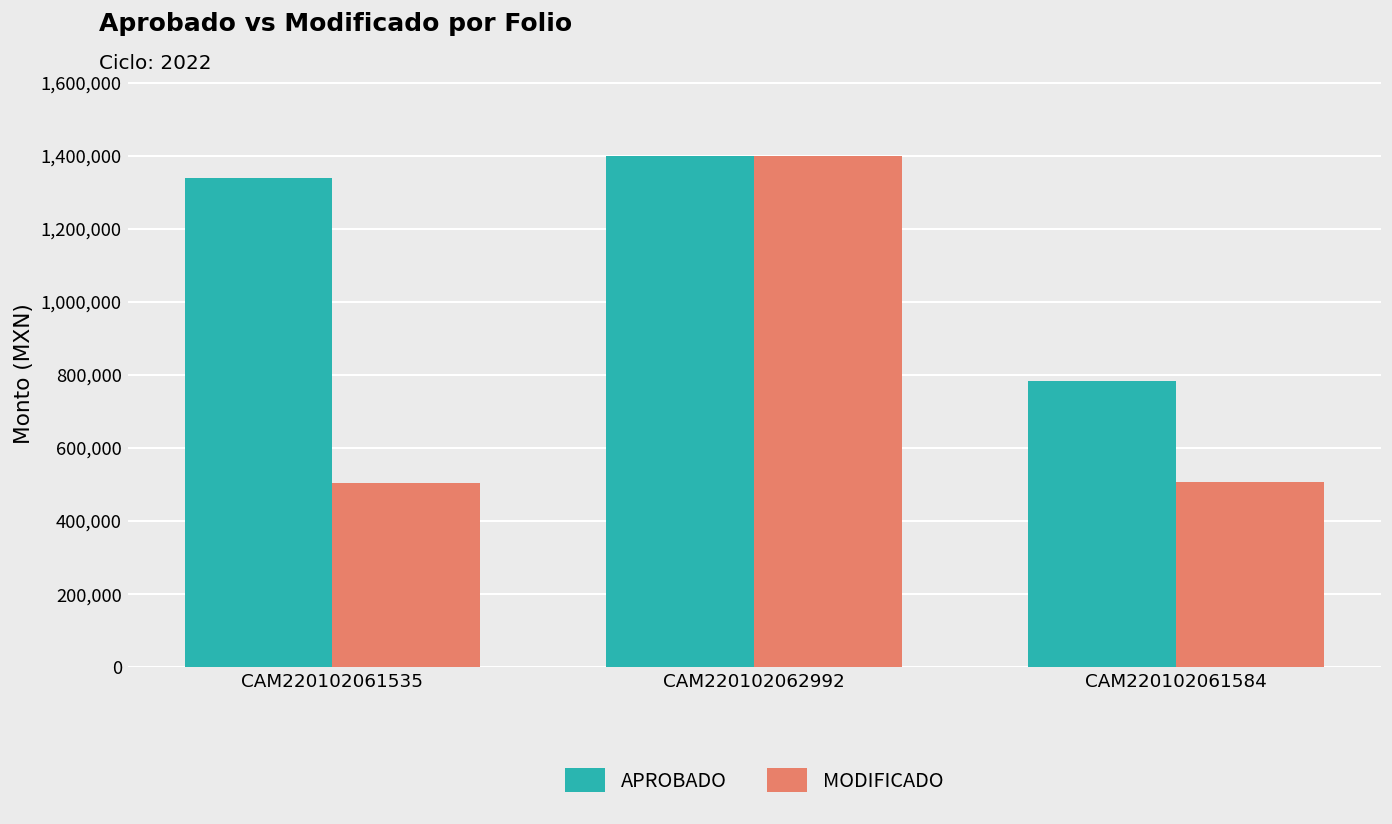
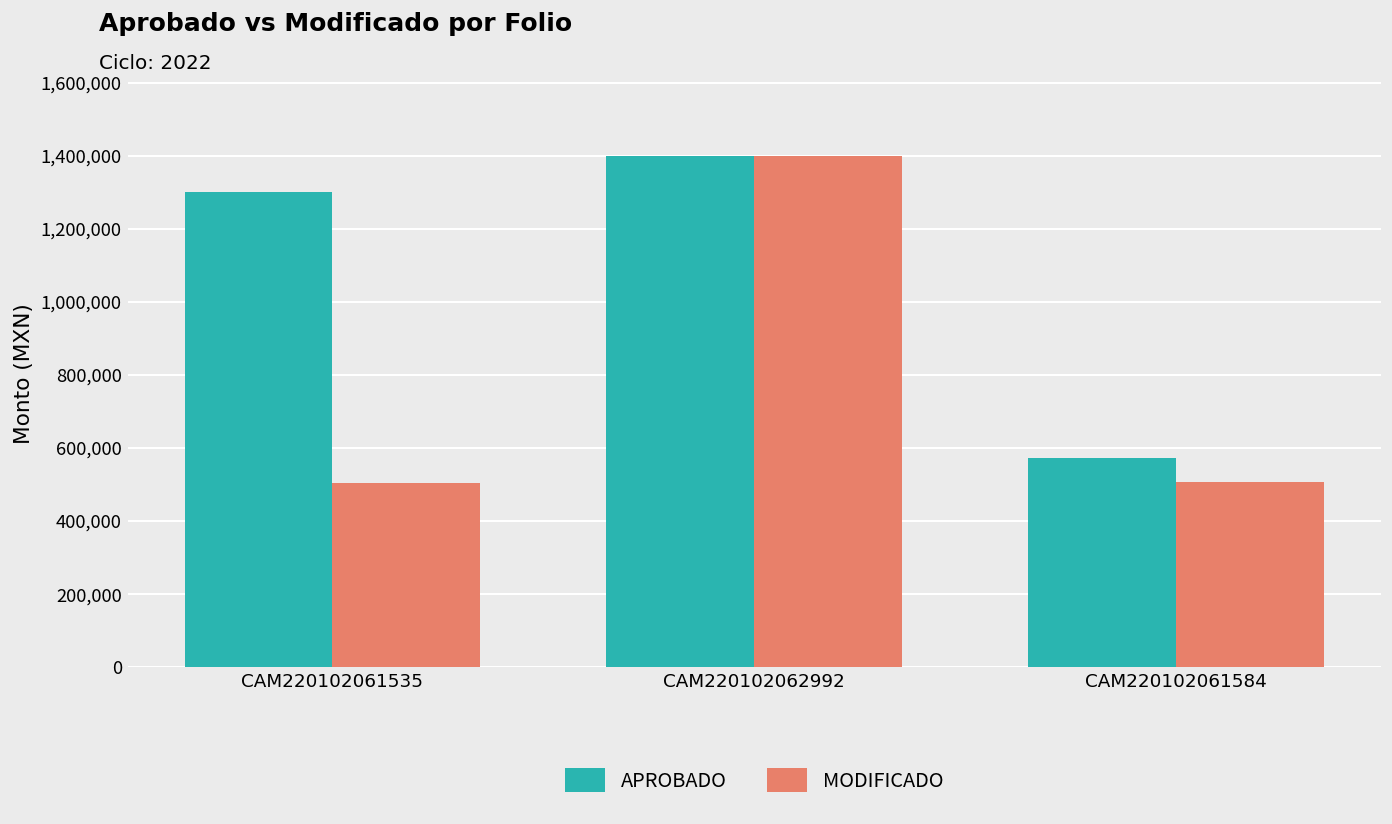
  {
    "APROBADO": {
-     "CAM220102061535": "1,340,000",
+     "CAM220102061535": "1,300,000",
      "CAM220102062992": "1,400,000",
-     "CAM220102061584": "780,000"
+     "CAM220102061584": "570,000"
    },
    "MODIFICADO": {
      "CAM220102061535": "500,000",
      "CAM220102062992": "1,400,000",
      "CAM220102061584": "510,000"
    }
  }
